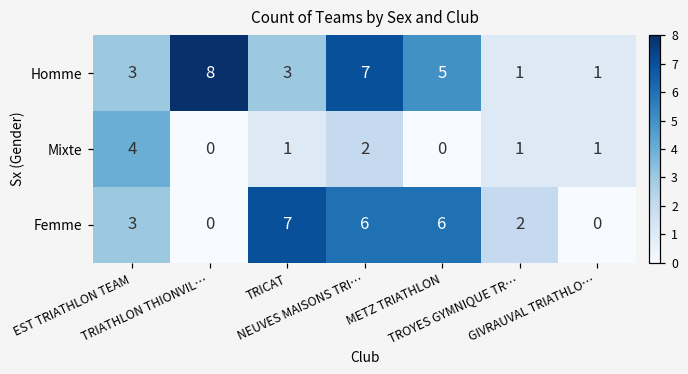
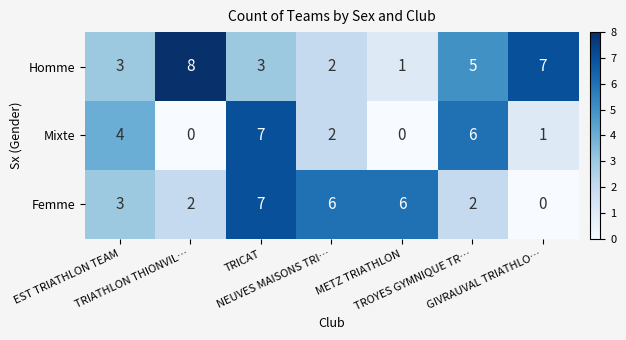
  {
    "Homme": {
      "EST TRIATHLON TEAM": 3,
      "TRIATHLON THIONVIL…": 8,
      "TRICAT": 3,
-     "NEUVES MAISONS TRI…": 7,
-     "METZ TRIATHLON": 5,
-     "TROYES GYMNIQUE TR…": 1,
-     "GIVRAUVAL TRIATHLO…": 1
+     "NEUVES MAISONS TRI…": 2,
+     "METZ TRIATHLON": 1,
+     "TROYES GYMNIQUE TR…": 5,
+     "GIVRAUVAL TRIATHLO…": 7
    },
    "Mixte": {
      "EST TRIATHLON TEAM": 4,
      "TRIATHLON THIONVIL…": 0,
-     "TRICAT": 1,
+     "TRICAT": 7,
      "NEUVES MAISONS TRI…": 2,
      "METZ TRIATHLON": 0,
-     "TROYES GYMNIQUE TR…": 1,
+     "TROYES GYMNIQUE TR…": 6,
      "GIVRAUVAL TRIATHLO…": 1
    },
    "Femme": {
      "EST TRIATHLON TEAM": 3,
-     "TRIATHLON THIONVIL…": 0,
+     "TRIATHLON THIONVIL…": 2,
      "TRICAT": 7,
      "NEUVES MAISONS TRI…": 6,
      "METZ TRIATHLON": 6,
      "TROYES GYMNIQUE TR…": 2,
      "GIVRAUVAL TRIATHLO…": 0
    }
  }
